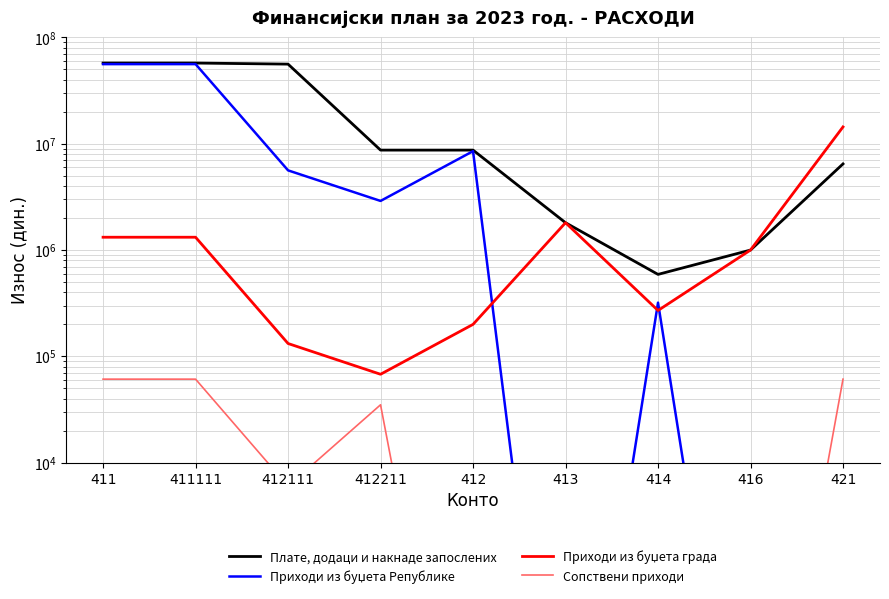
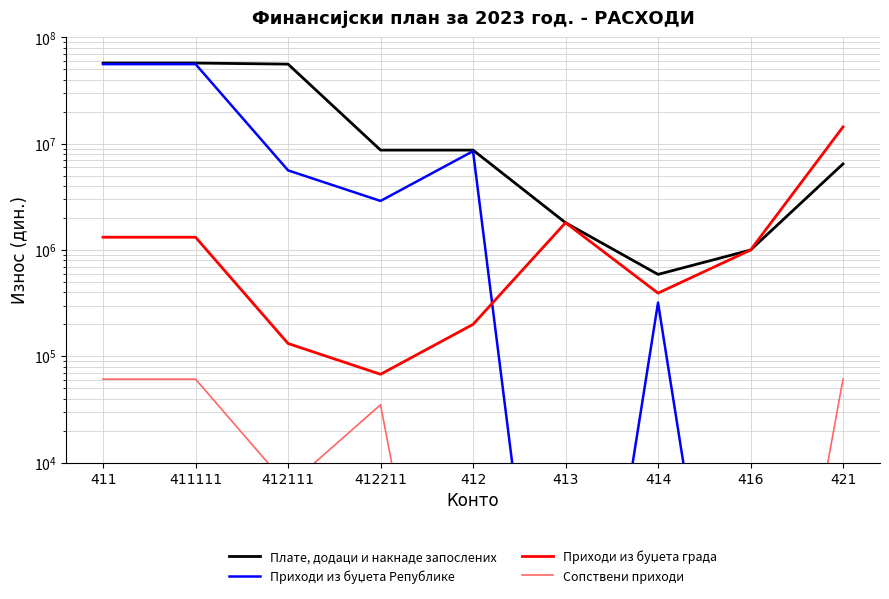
  {
    "Плате, додаци и накнаде запослених": {
      "412111": 60000000,
      "412211": 9000000,
      "414": 600000,
      "421": 6000000
    },
    "Приходи из буџета Републике": {
      "412111": 6000000,
      "412211": 2900000,
      "414": 320000
    },
    "Приходи из буџета града": {
      "411": 1300000,
      "411111": 1300000,
      "412111": 130000,
      "412211": 70000,
      "412": 200000,
-     "414": 270000,
+     "414": 390000,
      "421": 14000000
    },
    "Сопствени приходи": {
      "411": 60000,
      "411111": 60000,
      "412211": 35000,
      "421": 60000
    }
  }
